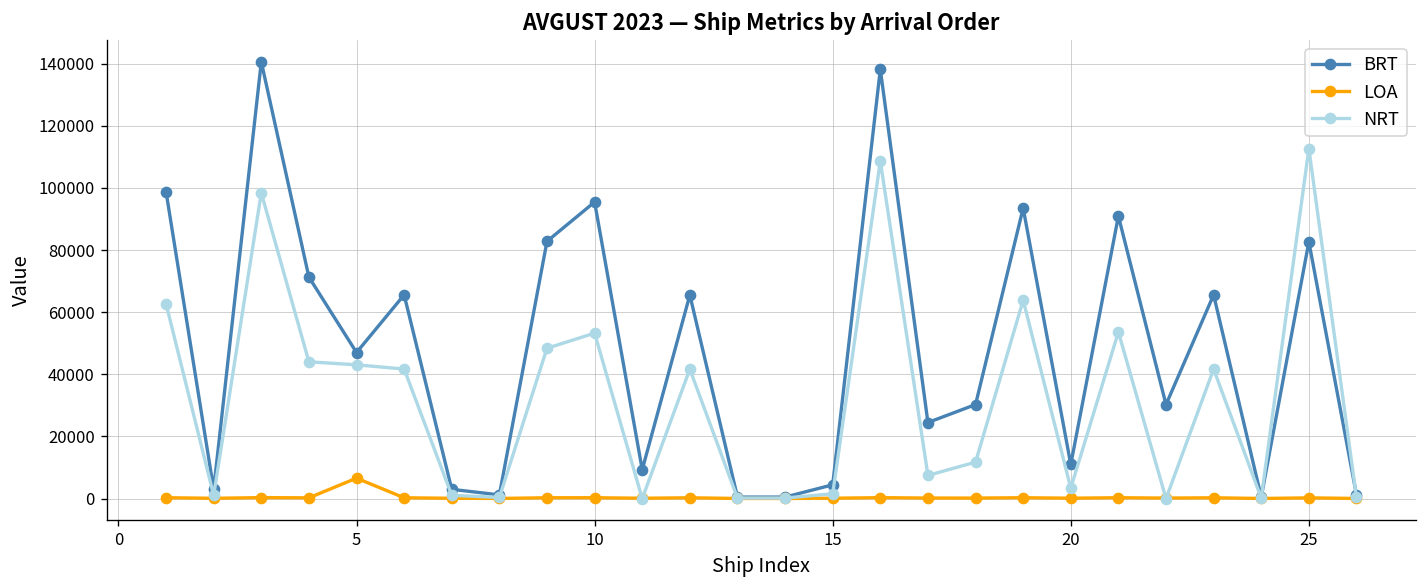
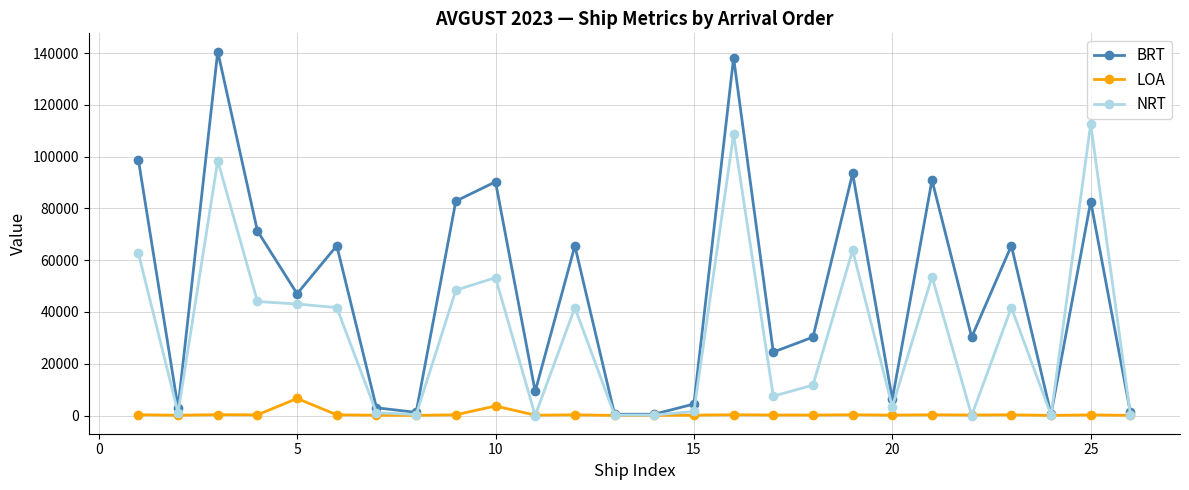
  {
    "BRT": {
      "5": 47000,
-     "10": 95000,
+     "10": 90000,
      "15": 4000,
-     "20": 11000,
+     "20": 6000,
      "25": 83000
    },
    "LOA": {
      "5": 7000,
-     "10": 0,
+     "10": 4000,
      "15": 0,
      "20": 0,
      "25": 0
    },
    "NRT": {
      "5": 43000,
      "10": 53000,
      "15": 2000,
      "20": 3000,
      "25": 113000
    }
  }
